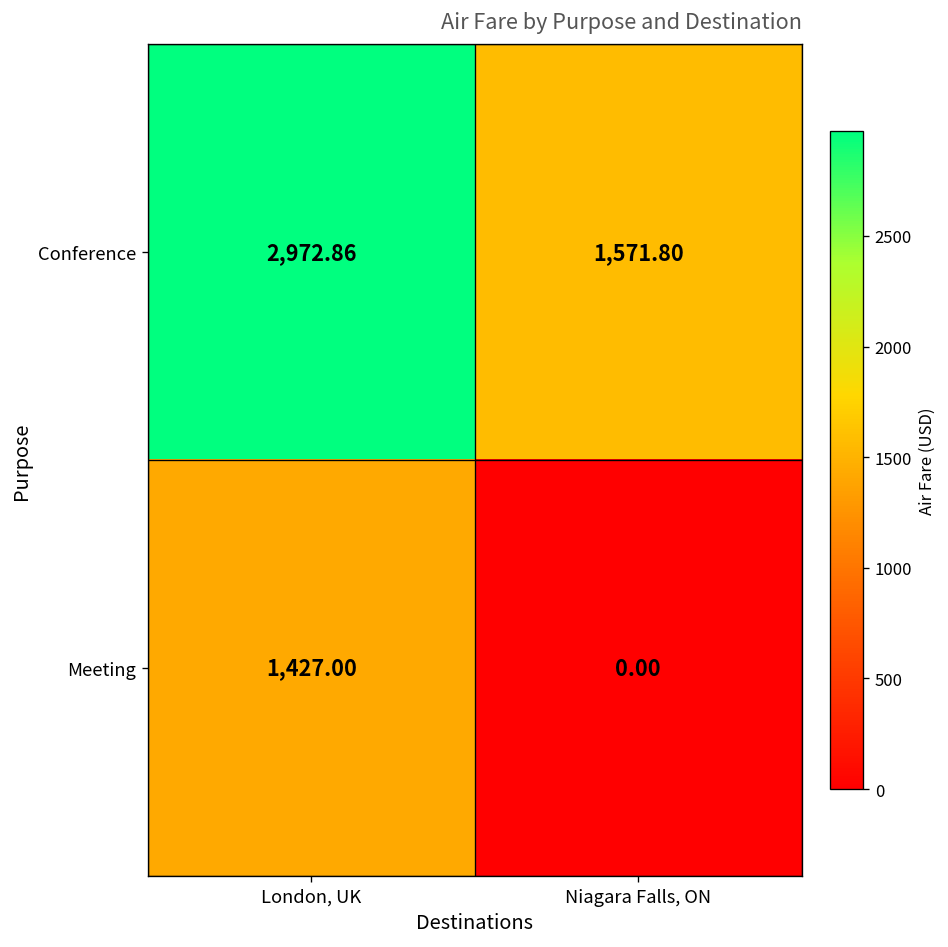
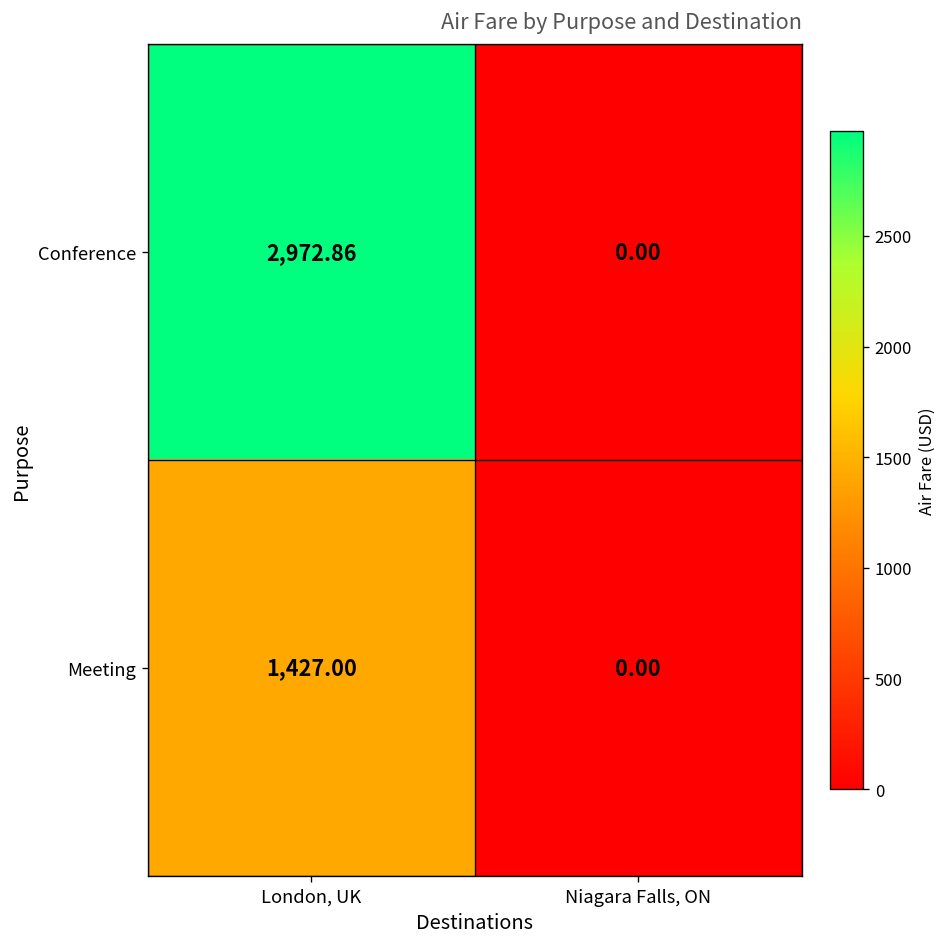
  {
    "Conference": {
      "London, UK": "2,972.86",
-     "Niagara Falls, ON": "1,571.80"
+     "Niagara Falls, ON": "0.00"
    },
    "Meeting": {
      "London, UK": "1,427.00",
      "Niagara Falls, ON": "0.00"
    }
  }
